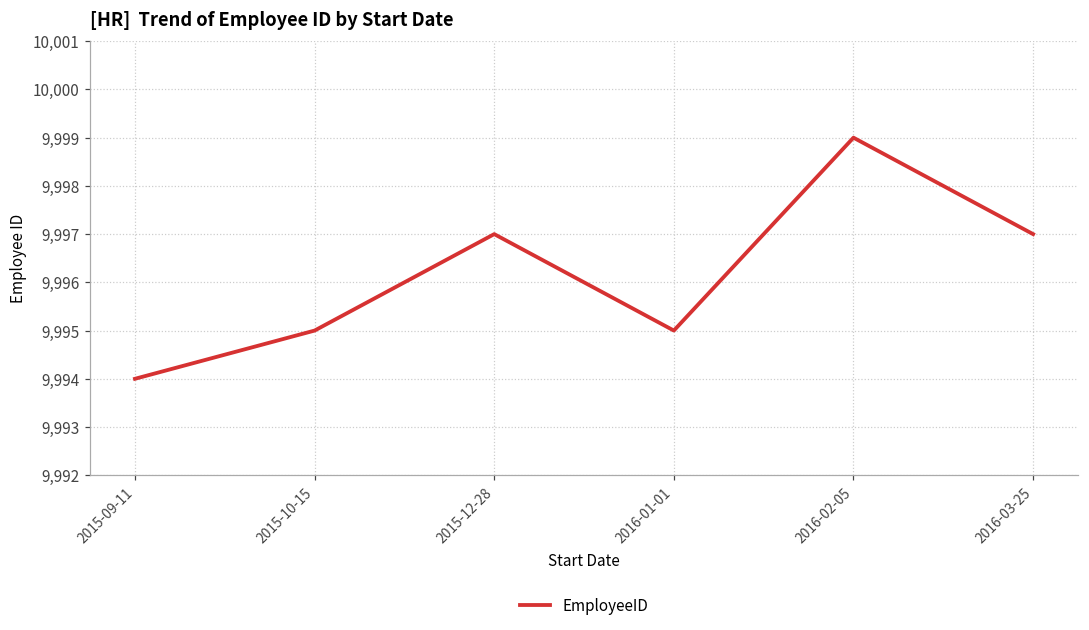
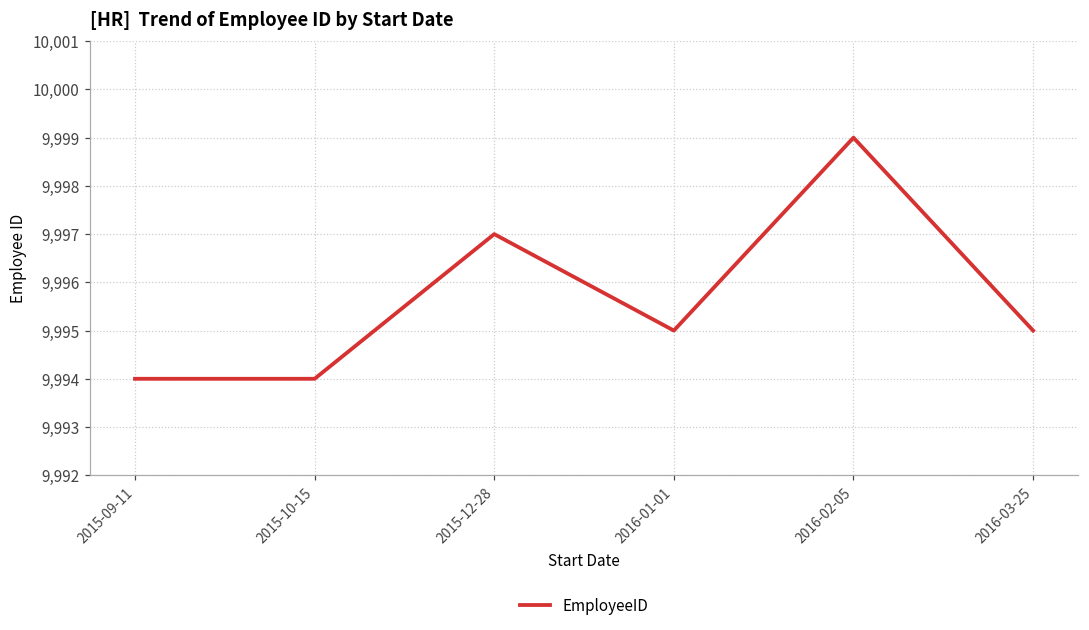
  {
    "2015-09-11": "9,994",
-   "2015-10-15": "9,995",
+   "2015-10-15": "9,994",
    "2015-12-28": "9,997",
    "2016-01-01": "9,995",
    "2016-02-05": "9,999",
-   "2016-03-25": "9,997"
+   "2016-03-25": "9,995"
  }
